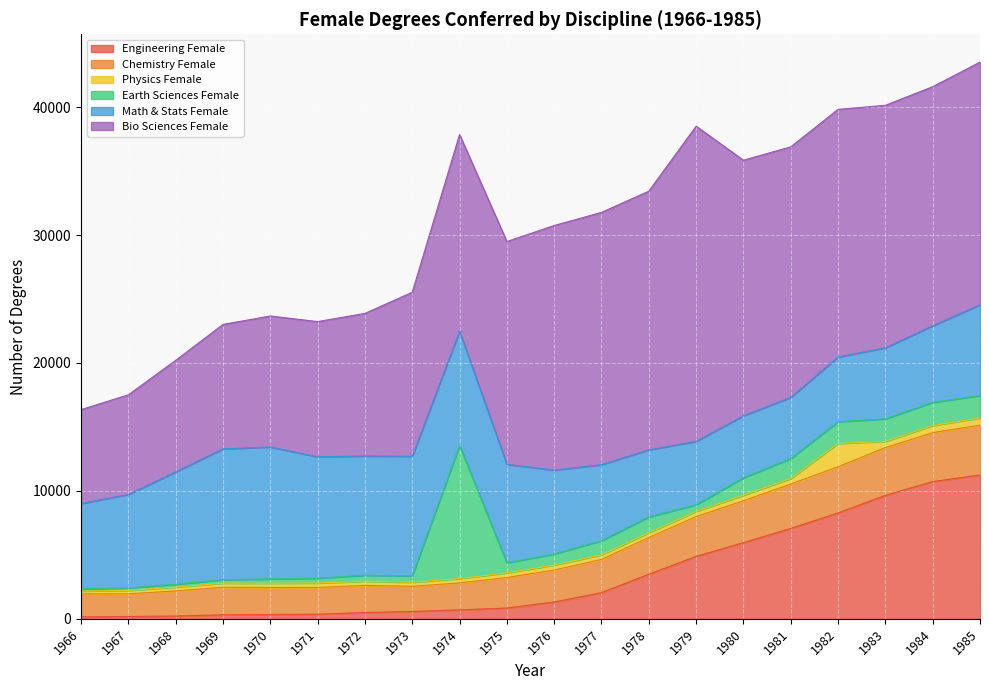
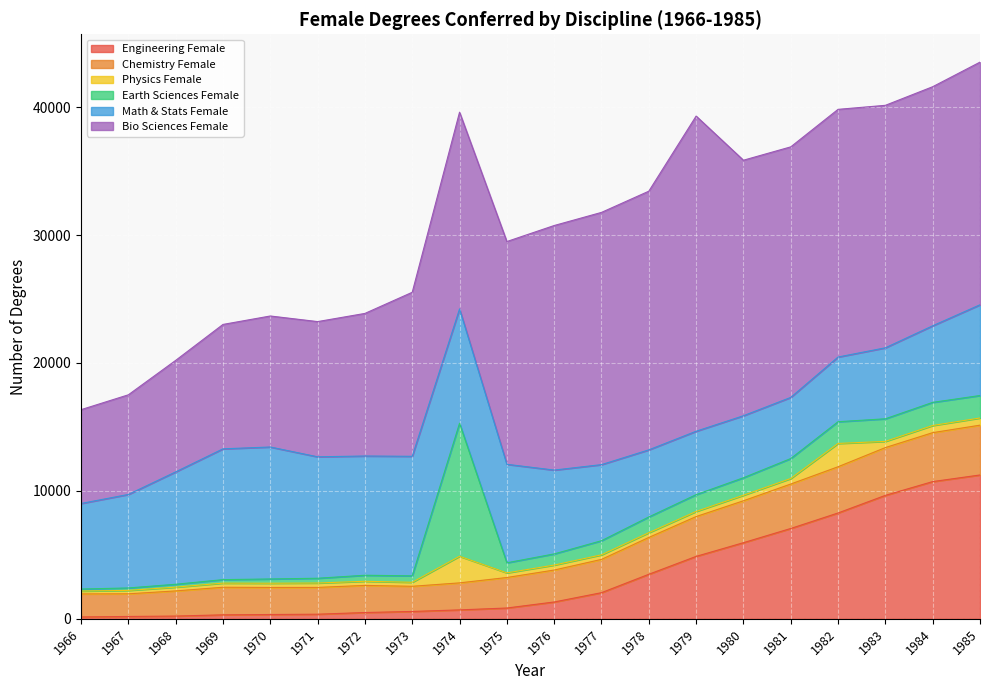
  {
    "Physics Female": {
      "1968": 300,
      "1969": 300,
      "1970": 300,
      "1971": 300,
      "1972": 300,
      "1973": 300,
-     "1974": 300,
+     "1974": 2100,
      "1975": 400,
      "1976": 400,
      "1977": 400,
      "1978": 400,
      "1979": 400,
      "1980": 400,
      "1981": 400,
      "1982": 1800,
      "1983": 500,
      "1984": 600,
      "1985": 600
    },
    "Earth Sciences Female": {
      "1968": 200,
      "1969": 300,
      "1970": 300,
      "1971": 400,
      "1972": 500,
      "1973": 500,
      "1974": 10400,
      "1975": 800,
      "1976": 900,
      "1977": 1100,
      "1978": 1200,
-     "1979": 500,
+     "1979": 1300,
      "1980": 1400,
      "1981": 1600,
      "1982": 1700,
      "1983": 1800,
      "1984": 1800,
      "1985": 1800
    },
    "Math & Stats Female": {
      "1966": 6700,
      "1967": 7300,
      "1968": 8800,
      "1969": 10200,
      "1970": 10300,
      "1971": 9500,
      "1972": 9300,
      "1973": 9300,
      "1974": 8900,
      "1975": 7700,
      "1976": 6600,
      "1977": 5900,
      "1978": 5200,
      "1979": 5000,
      "1980": 4800,
      "1981": 4800,
      "1982": 5100,
      "1983": 5600,
      "1984": 6000,
      "1985": 7100
    },
    "Bio Sciences Female": {
      "1966": 7300,
      "1967": 7800,
      "1968": 8700,
      "1969": 9700,
      "1970": 10200,
      "1971": 10600,
      "1972": 11100,
      "1973": 12800,
      "1974": 15400,
      "1975": 17400,
      "1976": 19100,
      "1977": 19700,
      "1978": 20200,
      "1979": 24600,
      "1980": 20000,
      "1981": 19600,
      "1982": 19400,
      "1983": 19000,
      "1984": 18700,
      "1985": 19000
    }
  }
